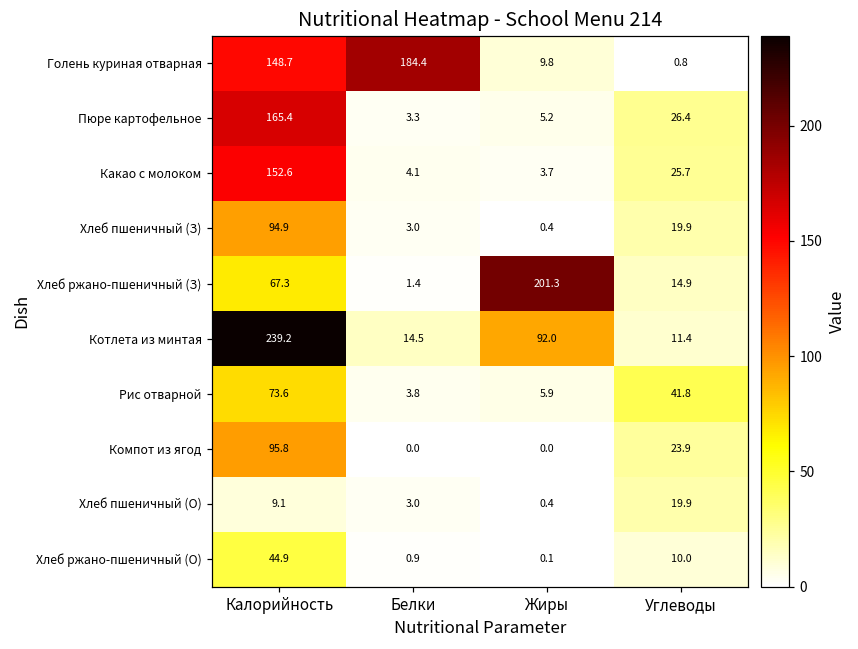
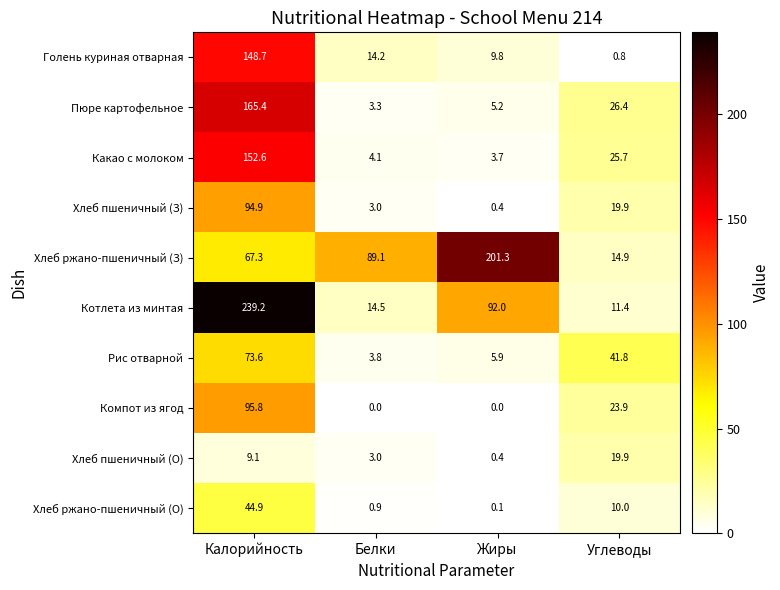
  {
    "Голень куриная отварная": {
      "Калорийность": 148.7,
-     "Белки": 184.4,
+     "Белки": 14.2,
      "Жиры": 9.8,
      "Углеводы": 0.8
    },
    "Пюре картофельное": {
      "Калорийность": 165.4,
      "Белки": 3.3,
      "Жиры": 5.2,
      "Углеводы": 26.4
    },
    "Какао с молоком": {
      "Калорийность": 152.6,
      "Белки": 4.1,
      "Жиры": 3.7,
      "Углеводы": 25.7
    },
    "Хлеб пшеничный (З)": {
      "Калорийность": 94.9,
      "Белки": 3.0,
      "Жиры": 0.4,
      "Углеводы": 19.9
    },
    "Хлеб ржано-пшеничный (З)": {
      "Калорийность": 67.3,
-     "Белки": 1.4,
+     "Белки": 89.1,
      "Жиры": 201.3,
      "Углеводы": 14.9
    },
    "Котлета из минтая": {
      "Калорийность": 239.2,
      "Белки": 14.5,
      "Жиры": 92.0,
      "Углеводы": 11.4
    },
    "Рис отварной": {
      "Калорийность": 73.6,
      "Белки": 3.8,
      "Жиры": 5.9,
      "Углеводы": 41.8
    },
    "Компот из ягод": {
      "Калорийность": 95.8,
      "Белки": 0.0,
      "Жиры": 0.0,
      "Углеводы": 23.9
    },
    "Хлеб пшеничный (О)": {
      "Калорийность": 9.1,
      "Белки": 3.0,
      "Жиры": 0.4,
      "Углеводы": 19.9
    },
    "Хлеб ржано-пшеничный (О)": {
      "Калорийность": 44.9,
      "Белки": 0.9,
      "Жиры": 0.1,
      "Углеводы": 10.0
    }
  }
